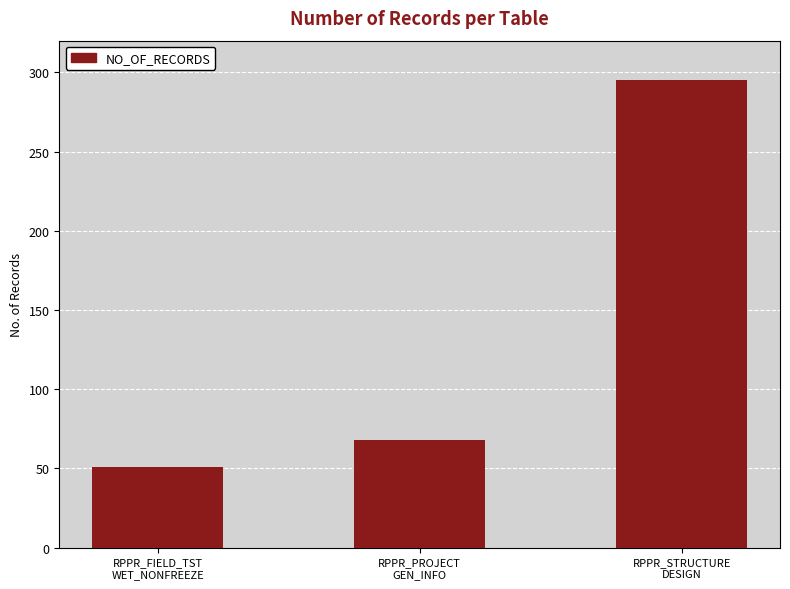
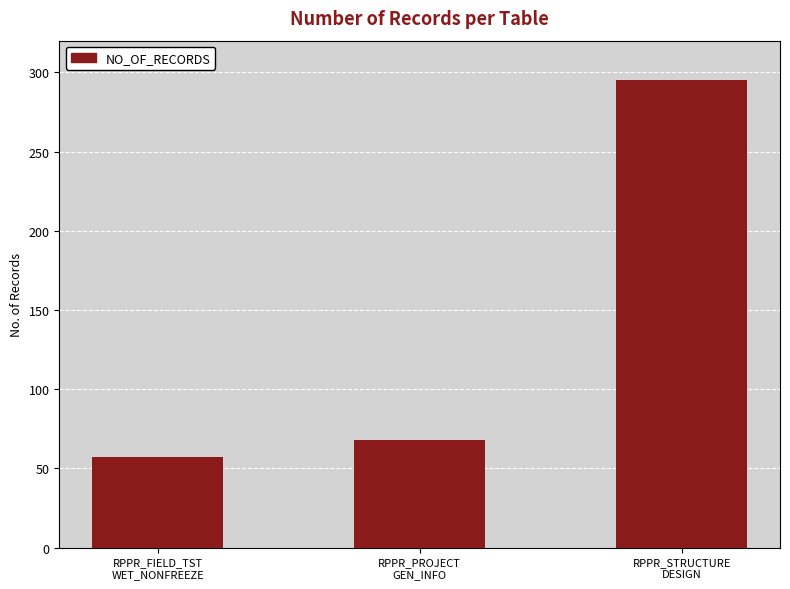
  {
-   "RPPR_FIELD_TST WET_NONFREEZE": 51,
+   "RPPR_FIELD_TST WET_NONFREEZE": 57,
    "RPPR_PROJECT GEN_INFO": 68,
    "RPPR_STRUCTURE DESIGN": 295
  }
